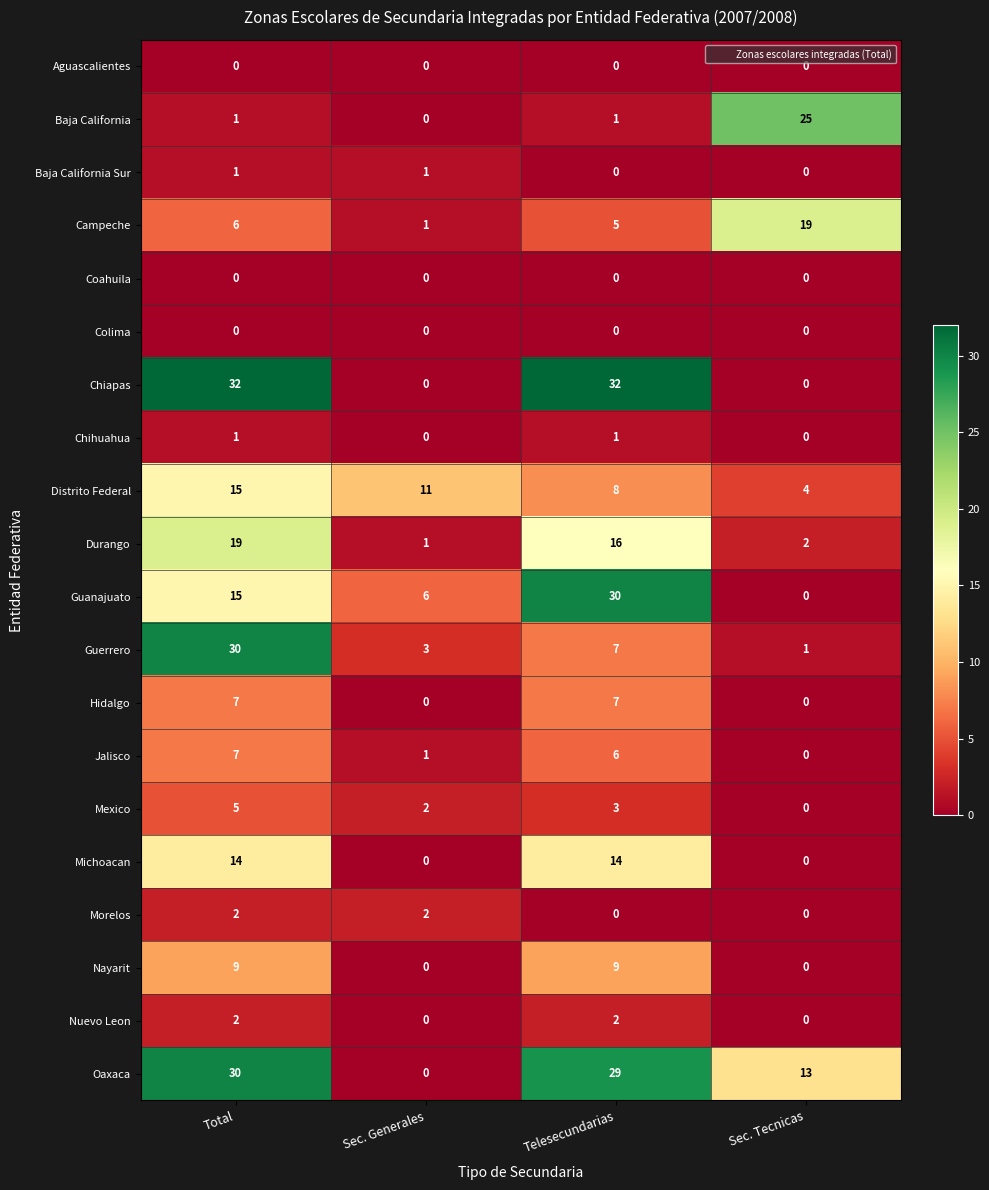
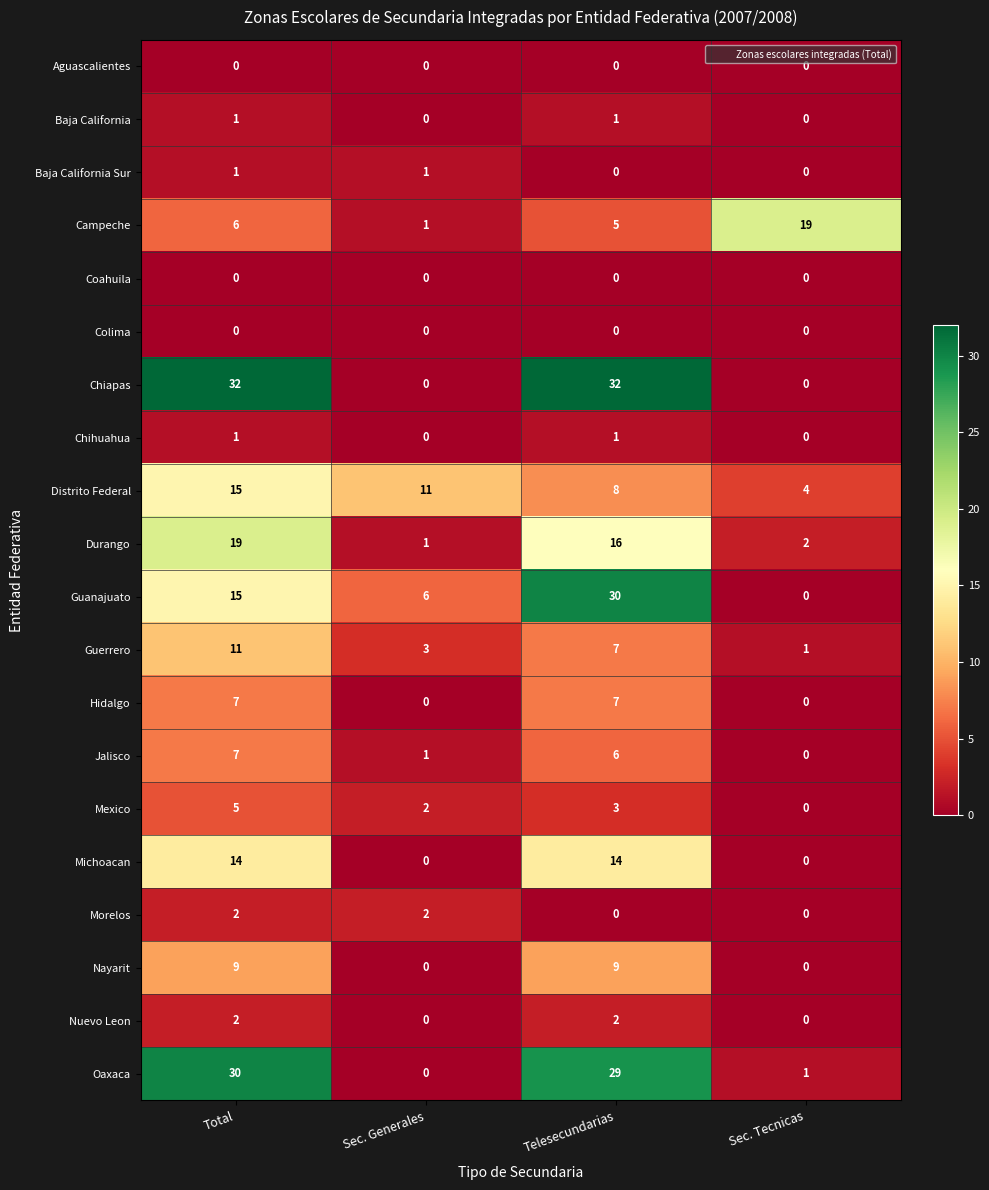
  {
    "Aguascalientes": {
      "Total": 0,
      "Sec. Generales": 0,
      "Telesecundarias": 0
    },
    "Baja California": {
      "Total": 1,
      "Sec. Generales": 0,
      "Telesecundarias": 1,
-     "Sec. Tecnicas": 25
+     "Sec. Tecnicas": 0
    },
    "Baja California Sur": {
      "Total": 1,
      "Sec. Generales": 1,
      "Telesecundarias": 0,
      "Sec. Tecnicas": 0
    },
    "Campeche": {
      "Total": 6,
      "Sec. Generales": 1,
      "Telesecundarias": 5,
      "Sec. Tecnicas": 19
    },
    "Coahuila": {
      "Total": 0,
      "Sec. Generales": 0,
      "Telesecundarias": 0,
      "Sec. Tecnicas": 0
    },
    "Colima": {
      "Total": 0,
      "Sec. Generales": 0,
      "Telesecundarias": 0,
      "Sec. Tecnicas": 0
    },
    "Chiapas": {
      "Total": 32,
      "Sec. Generales": 0,
      "Telesecundarias": 32,
      "Sec. Tecnicas": 0
    },
    "Chihuahua": {
      "Total": 1,
      "Sec. Generales": 0,
      "Telesecundarias": 1,
      "Sec. Tecnicas": 0
    },
    "Distrito Federal": {
      "Total": 15,
      "Sec. Generales": 11,
      "Telesecundarias": 8,
      "Sec. Tecnicas": 4
    },
    "Durango": {
      "Total": 19,
      "Sec. Generales": 1,
      "Telesecundarias": 16,
      "Sec. Tecnicas": 2
    },
    "Guanajuato": {
      "Total": 15,
      "Sec. Generales": 6,
      "Telesecundarias": 30,
      "Sec. Tecnicas": 0
    },
    "Guerrero": {
-     "Total": 30,
+     "Total": 11,
      "Sec. Generales": 3,
      "Telesecundarias": 7,
      "Sec. Tecnicas": 1
    },
    "Hidalgo": {
      "Total": 7,
      "Sec. Generales": 0,
      "Telesecundarias": 7,
      "Sec. Tecnicas": 0
    },
    "Jalisco": {
      "Total": 7,
      "Sec. Generales": 1,
      "Telesecundarias": 6,
      "Sec. Tecnicas": 0
    },
    "Mexico": {
      "Total": 5,
      "Sec. Generales": 2,
      "Telesecundarias": 3,
      "Sec. Tecnicas": 0
    },
    "Michoacan": {
      "Total": 14,
      "Sec. Generales": 0,
      "Telesecundarias": 14,
      "Sec. Tecnicas": 0
    },
    "Morelos": {
      "Total": 2,
      "Sec. Generales": 2,
      "Telesecundarias": 0,
      "Sec. Tecnicas": 0
    },
    "Nayarit": {
      "Total": 9,
      "Sec. Generales": 0,
      "Telesecundarias": 9,
      "Sec. Tecnicas": 0
    },
    "Nuevo Leon": {
      "Total": 2,
      "Sec. Generales": 0,
      "Telesecundarias": 2,
      "Sec. Tecnicas": 0
    },
    "Oaxaca": {
      "Total": 30,
      "Sec. Generales": 0,
      "Telesecundarias": 29,
-     "Sec. Tecnicas": 13
+     "Sec. Tecnicas": 1
    }
  }
